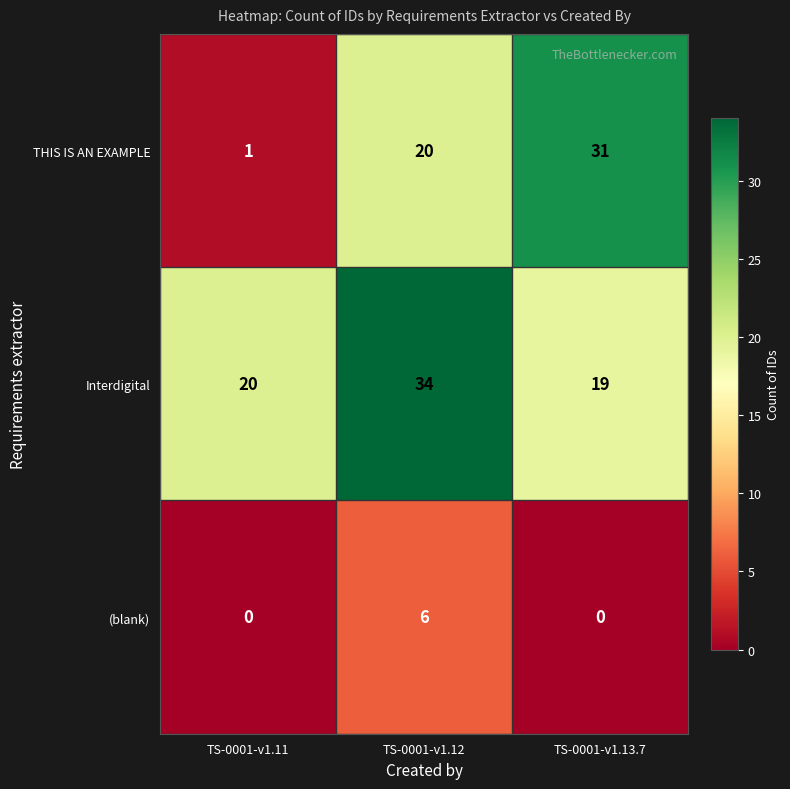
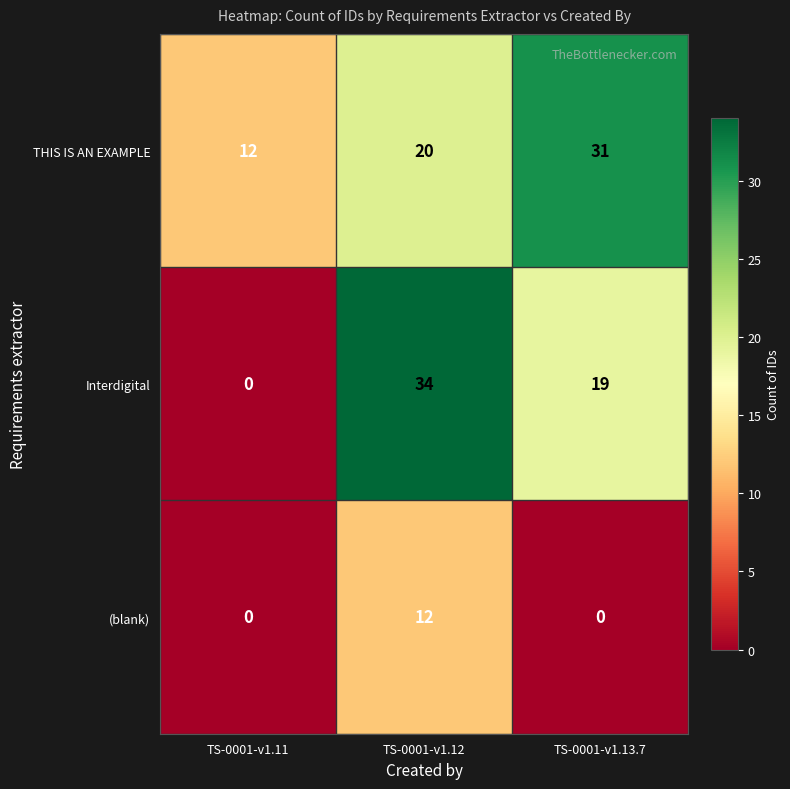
  {
    "THIS IS AN EXAMPLE": {
-     "TS-0001-v1.11": 1,
+     "TS-0001-v1.11": 12,
      "TS-0001-v1.12": 20
    },
    "Interdigital": {
-     "TS-0001-v1.11": 20,
+     "TS-0001-v1.11": 0,
      "TS-0001-v1.12": 34,
      "TS-0001-v1.13.7": 19
    },
    "(blank)": {
      "TS-0001-v1.11": 0,
-     "TS-0001-v1.12": 6,
+     "TS-0001-v1.12": 12,
      "TS-0001-v1.13.7": 0
    }
  }
